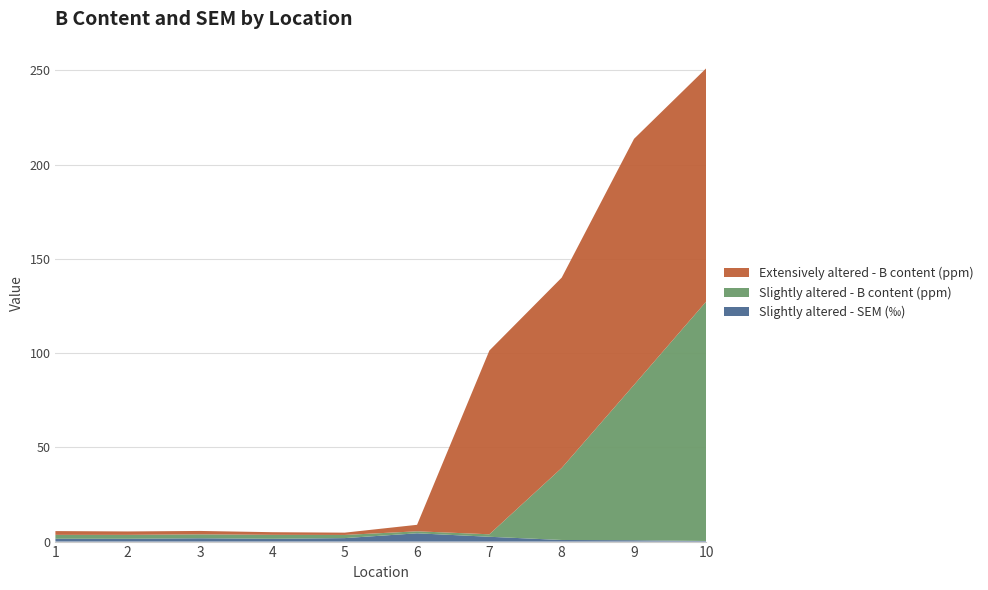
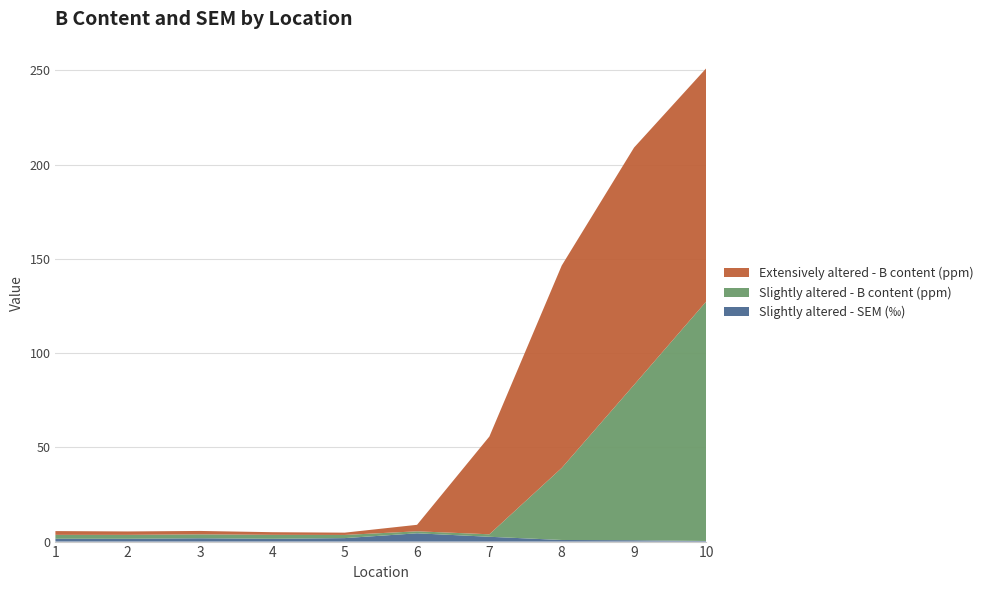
  {
    "Slightly altered - SEM (‰)": {
      "1": 2,
      "2": 1,
      "3": 2,
      "4": 1,
      "5": 2
    },
    "Slightly altered - B content (ppm)": {
      "1": 2,
      "2": 2,
      "3": 2,
      "4": 2,
      "8": 38,
      "9": 82,
      "10": 127
    },
    "Extensively altered - B content (ppm)": {
      "1": 2,
      "2": 2,
      "3": 2,
      "4": 1,
      "6": 3,
-     "7": 97,
-     "8": 101,
-     "9": 131,
+     "7": 52,
+     "8": 107,
+     "9": 126,
      "10": 124
    }
  }
